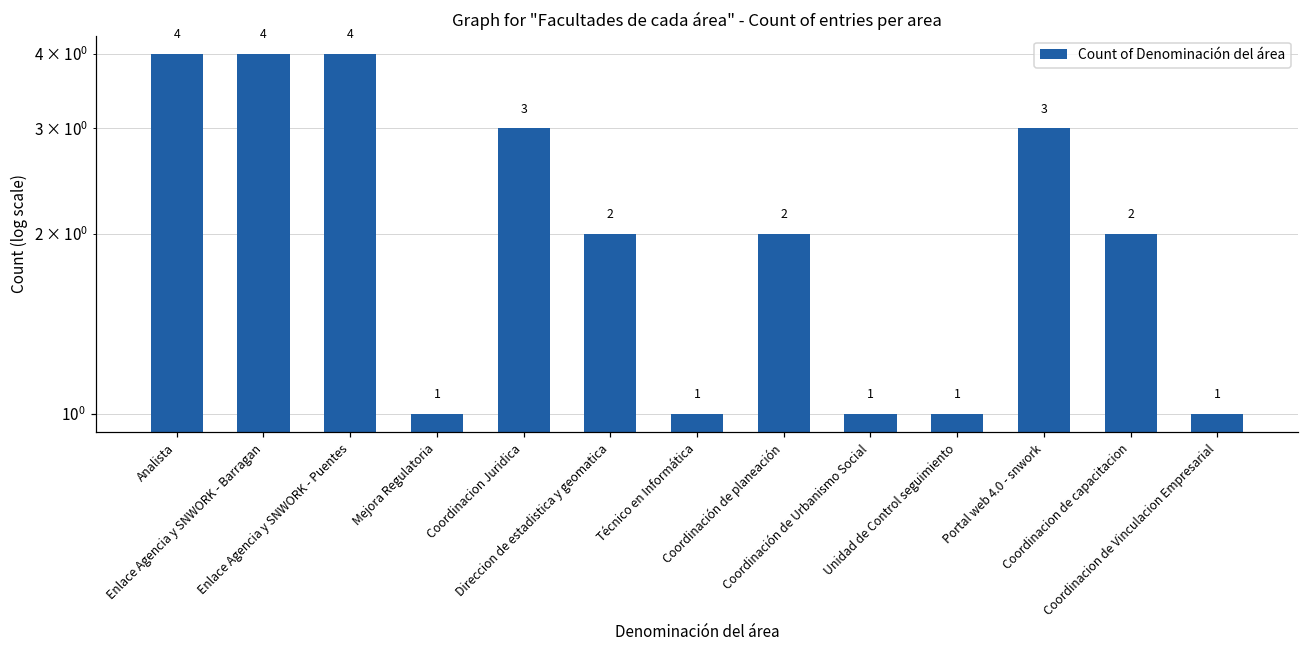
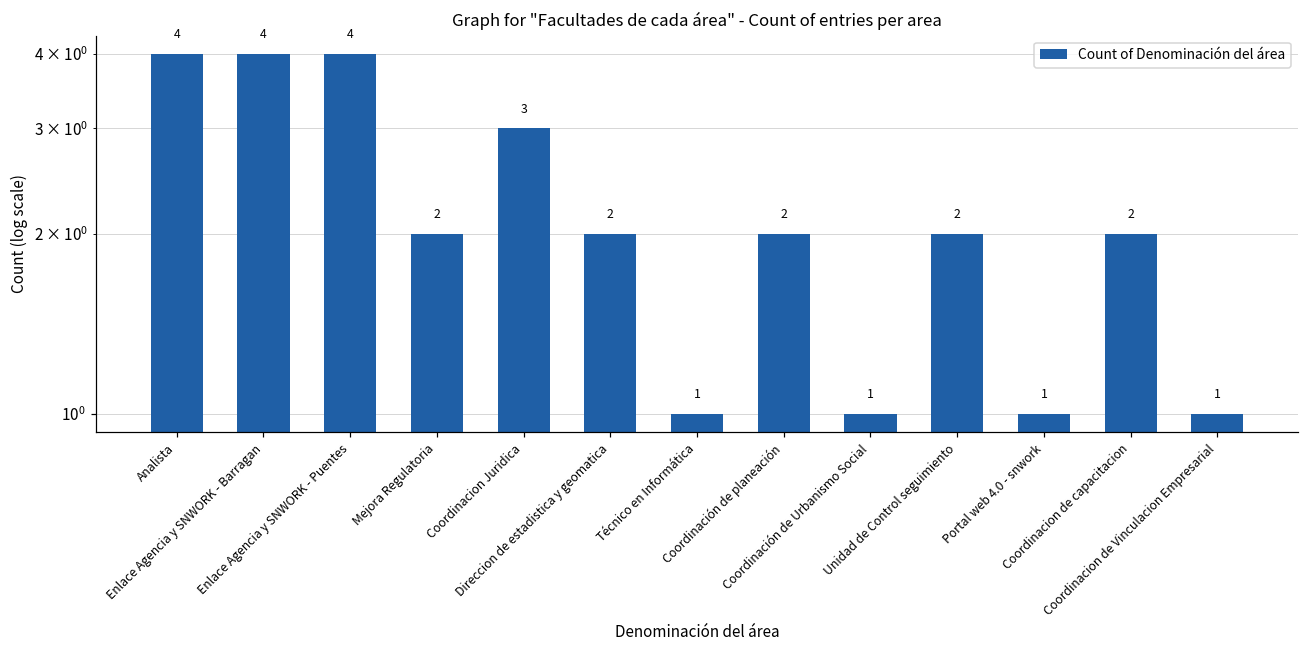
  {
    "Analista": 4,
    "Enlace Agencia y SNWORK - Barragan": 4,
    "Enlace Agencia y SNWORK - Puentes": 4,
-   "Mejora Regulatoria": 1,
+   "Mejora Regulatoria": 2,
    "Coordinacion Juridica": 3,
    "Direccion de estadistica y geomatica": 2,
    "Técnico en Informática": 1,
    "Coordinación de planeación": 2,
    "Coordinación de Urbanismo Social": 1,
-   "Unidad de Control seguimiento": 1,
-   "Portal web 4.0 - snwork": 3,
+   "Unidad de Control seguimiento": 2,
+   "Portal web 4.0 - snwork": 1,
    "Coordinacion de capacitacion": 2,
    "Coordinacion de Vinculacion Empresarial": 1
  }
